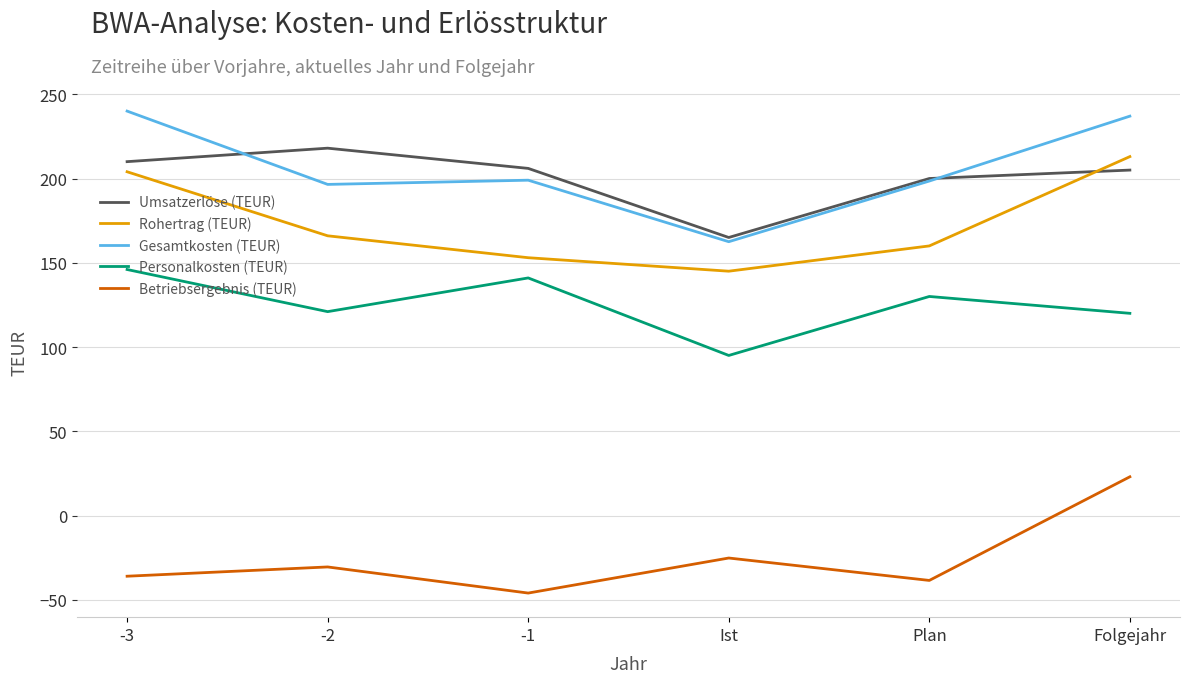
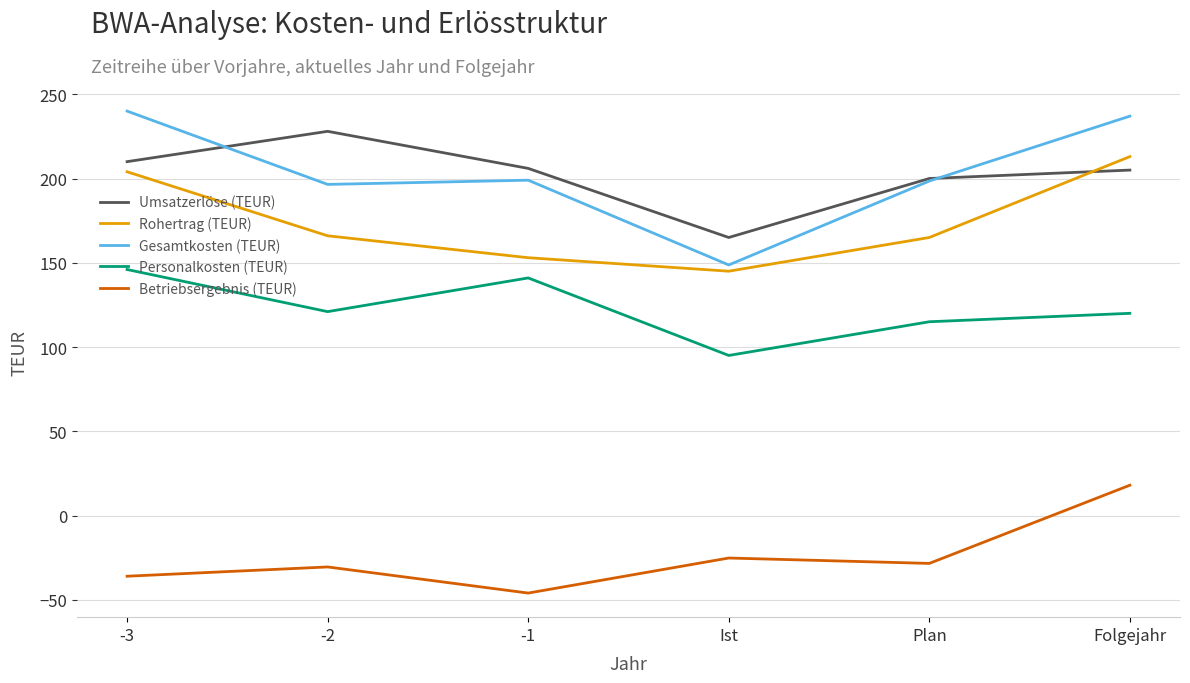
  {
    "Umsatzerlöse (TEUR)": {
      "-3": 210,
-     "-2": 218,
+     "-2": 228,
      "-1": 206,
      "Ist": 165,
      "Folgejahr": 205
    },
    "Rohertrag (TEUR)": {
      "-3": 204,
      "-2": 166,
      "-1": 153,
      "Ist": 145,
-     "Plan": 160,
+     "Plan": 165,
      "Folgejahr": 213
    },
    "Gesamtkosten (TEUR)": {
      "-3": 240,
      "-2": 197,
      "-1": 199,
-     "Ist": 163,
+     "Ist": 149,
      "Folgejahr": 237
    },
    "Personalkosten (TEUR)": {
      "-3": 146,
      "-2": 121,
      "-1": 141,
      "Ist": 95,
-     "Plan": 130,
+     "Plan": 115,
      "Folgejahr": 120
    },
    "Betriebsergebnis (TEUR)": {
      "-3": -36,
      "-2": -31,
      "-1": -46,
      "Ist": -25,
-     "Plan": -39,
-     "Folgejahr": 23
+     "Plan": -28,
+     "Folgejahr": 18
    }
  }
